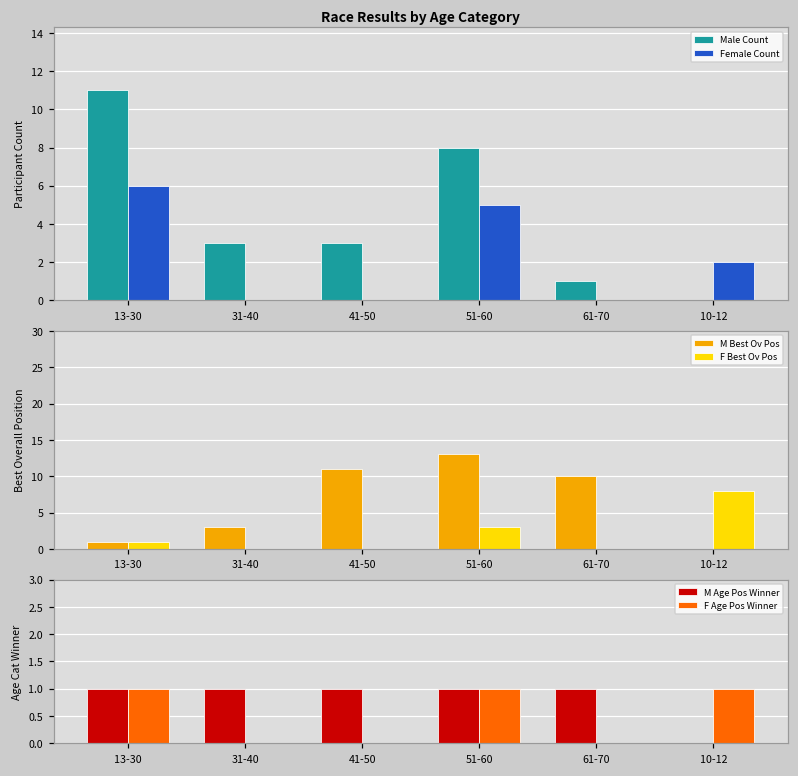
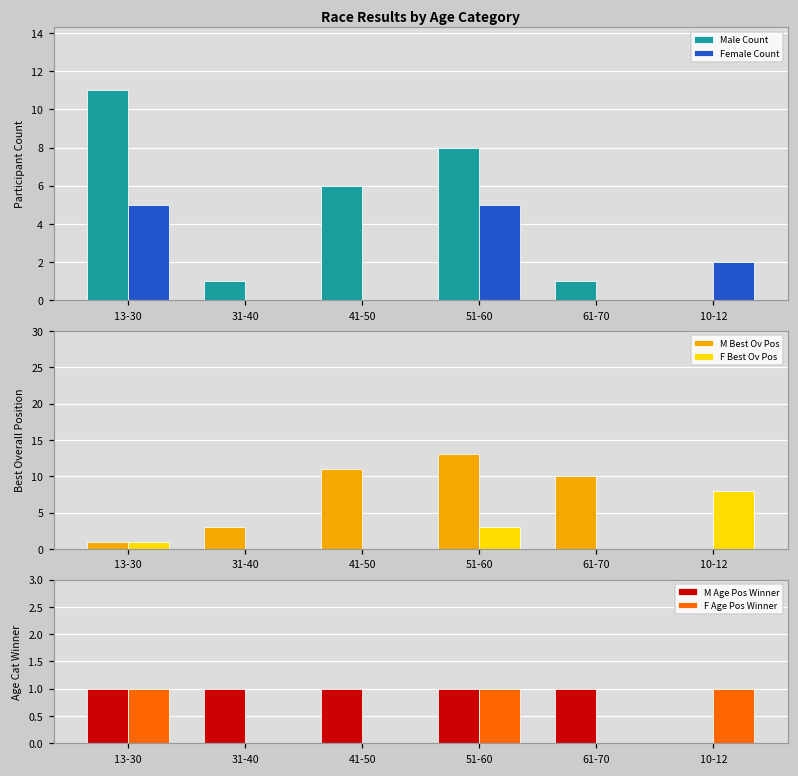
  {
    "Race Results by Age Category": {
      "Male Count": {
        "13-30": 11,
-       "31-40": 3,
-       "41-50": 3,
+       "31-40": 1,
+       "41-50": 6,
        "51-60": 8,
        "61-70": 1,
        "10-12": 0
      },
      "Female Count": {
-       "13-30": 6,
+       "13-30": 5,
        "31-40": 0,
        "41-50": 0,
        "51-60": 5,
        "61-70": 0,
        "10-12": 2
      }
    }
  }
